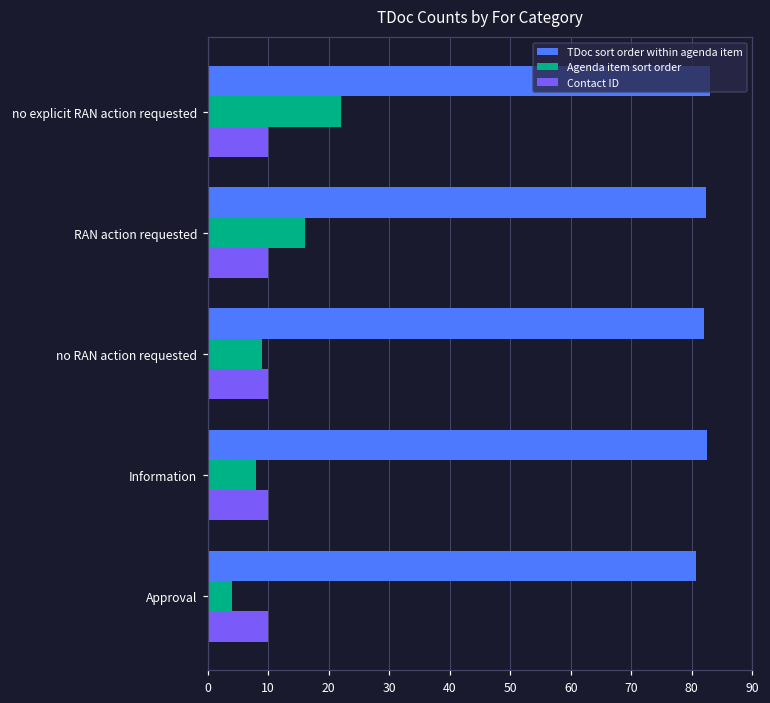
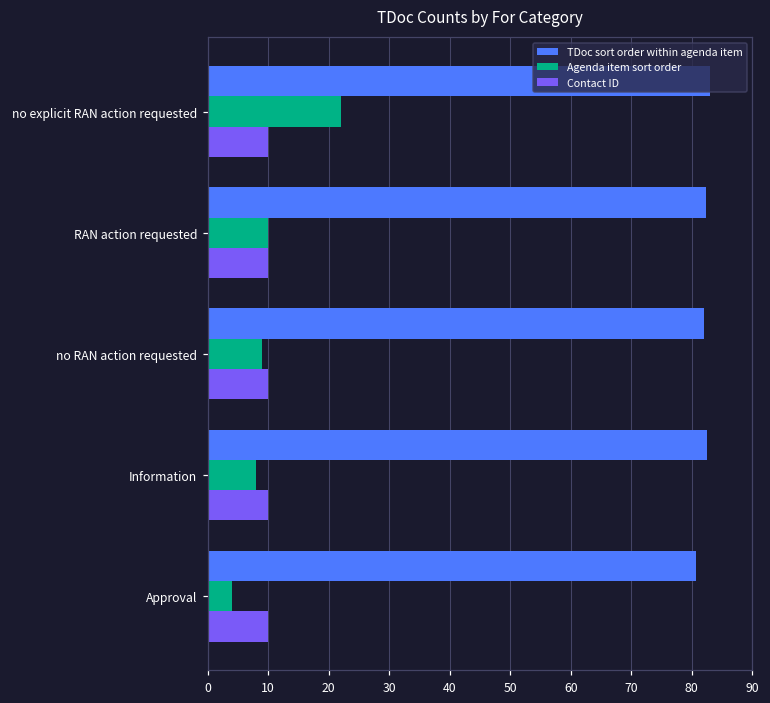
  {
    "Agenda item sort order": {
      "no explicit RAN action requested": 22,
-     "RAN action requested": 16,
+     "RAN action requested": 10,
      "no RAN action requested": 9,
      "Information": 8,
      "Approval": 4
    }
  }
